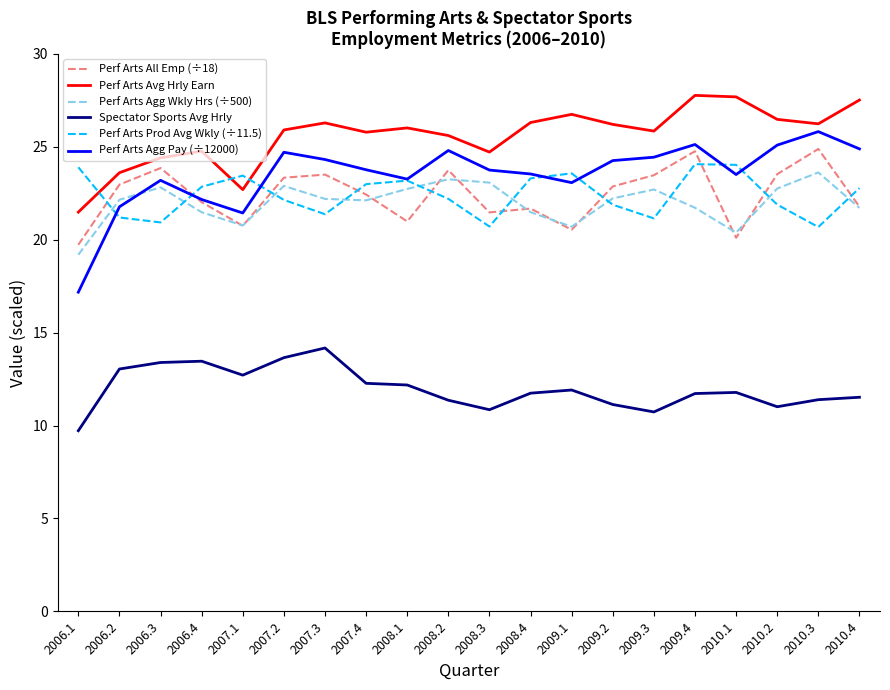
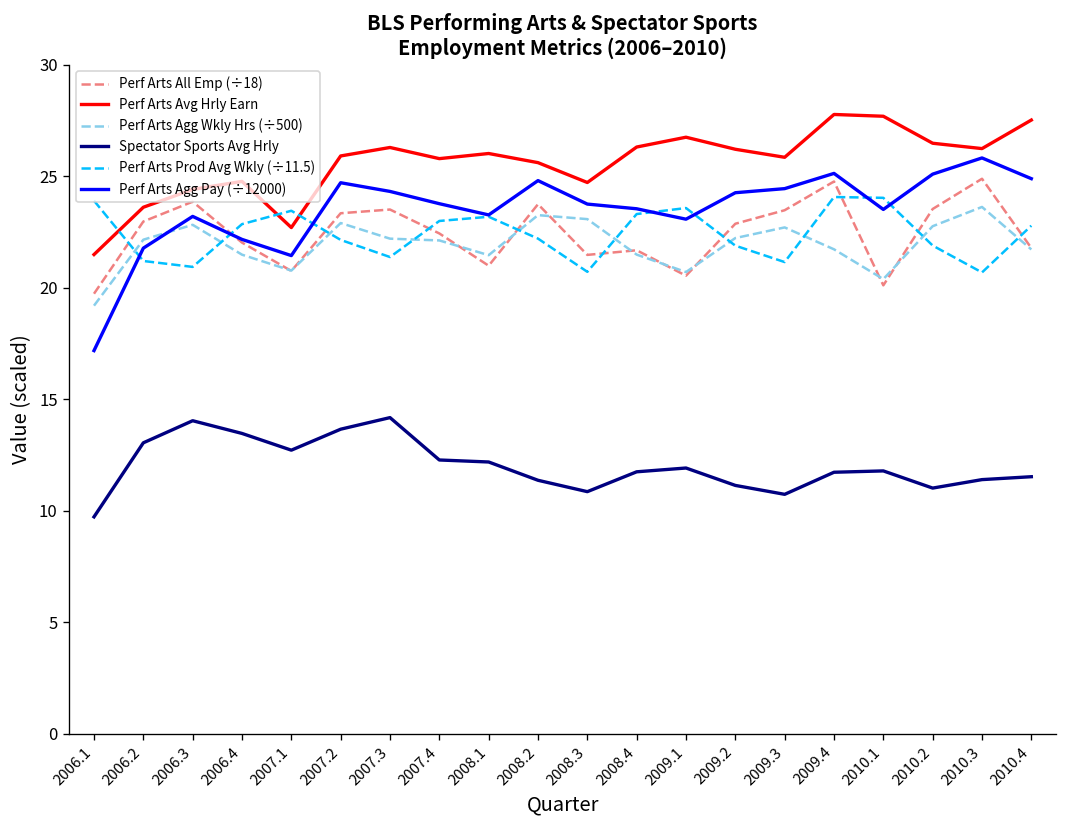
  {
    "Perf Arts All Emp (÷18)": {
      "2006.1": 19.7,
      "2006.2": 23.0,
      "2006.3": 23.9,
      "2006.4": 22.0,
      "2007.2": 23.3,
      "2007.3": 23.5,
      "2007.4": 22.4,
      "2008.1": 21.0,
      "2008.2": 23.7,
      "2008.3": 21.5,
      "2008.4": 21.7,
      "2009.1": 20.5,
      "2009.2": 22.9,
      "2009.3": 23.5,
      "2009.4": 24.8,
      "2010.1": 20.1,
      "2010.2": 23.5,
      "2010.3": 24.9
    },
    "Perf Arts Avg Hrly Earn": {
      "2006.1": 21.5,
      "2006.2": 23.6,
      "2007.1": 22.7,
      "2007.2": 25.9,
      "2007.3": 26.3,
      "2007.4": 25.8,
      "2008.1": 26.0,
      "2008.2": 25.6,
      "2008.3": 24.7,
      "2008.4": 26.3,
      "2009.1": 26.7,
      "2009.2": 26.2,
      "2009.3": 25.8,
      "2009.4": 27.8,
      "2010.1": 27.7,
      "2010.2": 26.5,
      "2010.3": 26.2,
      "2010.4": 27.5
    },
    "Perf Arts Agg Wkly Hrs (÷500)": {
      "2006.1": 19.2,
      "2006.2": 22.1,
      "2006.3": 22.8,
      "2006.4": 21.5,
      "2007.2": 22.9,
      "2007.3": 22.2,
      "2007.4": 22.1,
-     "2008.1": 22.7,
+     "2008.1": 21.5,
      "2008.2": 23.2,
      "2008.3": 23.1,
      "2008.4": 21.5,
      "2009.1": 20.7,
      "2009.2": 22.2,
      "2009.3": 22.7,
      "2009.4": 21.7,
      "2010.1": 20.4,
      "2010.2": 22.8,
      "2010.3": 23.6
    },
    "Spectator Sports Avg Hrly": {
      "2006.1": 9.7,
      "2006.2": 13.0,
-     "2006.3": 13.4,
+     "2006.3": 14.0,
      "2006.4": 13.5,
      "2007.1": 12.7,
      "2007.2": 13.7,
      "2007.3": 14.2,
      "2007.4": 12.3,
      "2008.1": 12.2,
      "2008.2": 11.4,
      "2008.3": 10.9,
      "2008.4": 11.7,
      "2009.1": 11.9,
      "2009.2": 11.1,
      "2009.3": 10.7,
      "2009.4": 11.7,
      "2010.1": 11.8,
      "2010.2": 11.0,
      "2010.3": 11.4,
      "2010.4": 11.5
    },
    "Perf Arts Prod Avg Wkly (÷11.5)": {
      "2006.1": 23.9,
      "2006.2": 21.2,
      "2006.3": 20.9,
      "2006.4": 22.8,
      "2007.1": 23.4,
      "2007.2": 22.1,
      "2007.3": 21.4,
      "2007.4": 23.0,
      "2008.2": 22.2,
      "2008.3": 20.7,
      "2008.4": 23.3,
      "2009.1": 23.6,
      "2009.2": 21.9,
      "2009.3": 21.1,
      "2009.4": 24.1,
      "2010.1": 24.0,
      "2010.2": 21.9,
      "2010.3": 20.7,
      "2010.4": 22.8
    },
    "Perf Arts Agg Pay (÷12000)": {
      "2006.1": 17.2,
      "2006.2": 21.8,
      "2006.3": 23.2,
      "2006.4": 22.2,
      "2007.1": 21.4,
      "2007.2": 24.7,
      "2007.3": 24.3,
      "2007.4": 23.8,
      "2008.2": 24.8,
      "2008.3": 23.7,
      "2008.4": 23.5,
      "2009.1": 23.1,
      "2009.2": 24.3,
      "2009.3": 24.4,
      "2009.4": 25.1,
      "2010.1": 23.5,
      "2010.2": 25.1,
      "2010.3": 25.8,
      "2010.4": 24.9
    }
  }
